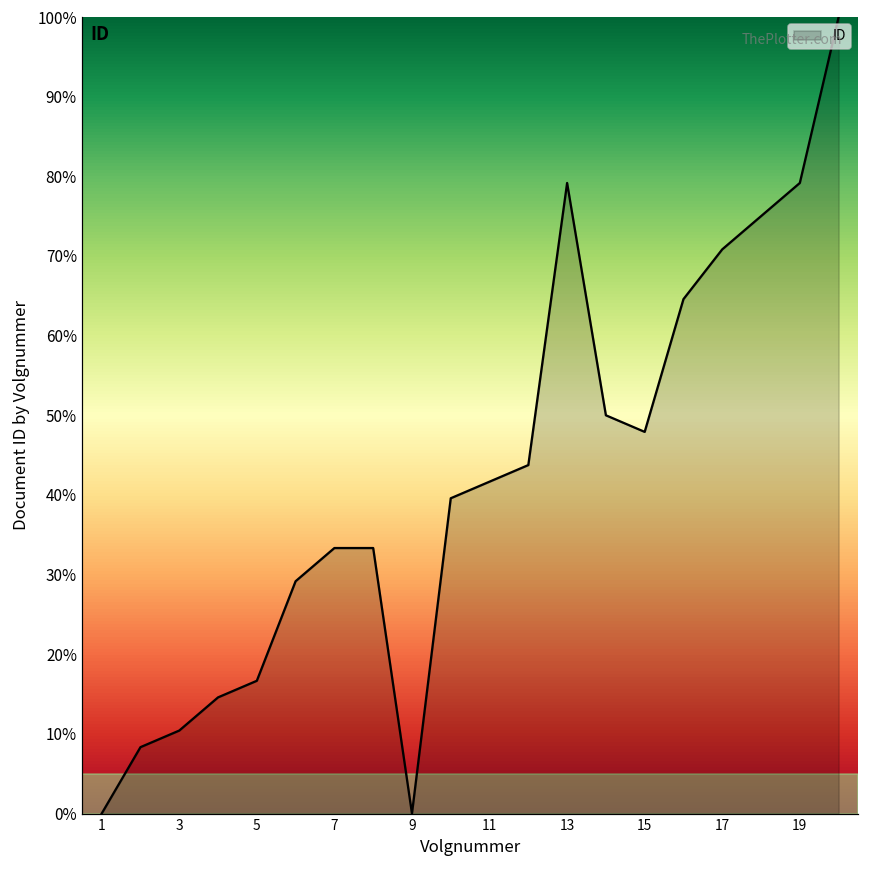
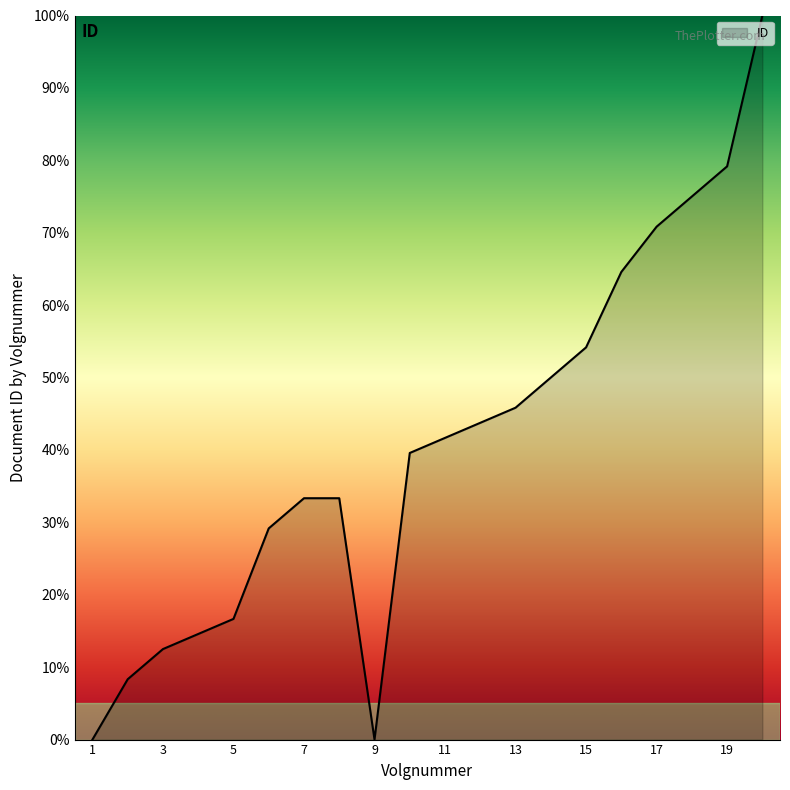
  {
-   "3": "10%",
+   "3": "13%",
    "5": "17%",
    "7": "33%",
    "11": "42%",
-   "13": "79%",
-   "15": "48%",
+   "13": "46%",
+   "15": "54%",
    "17": "71%",
    "19": "79%"
  }
